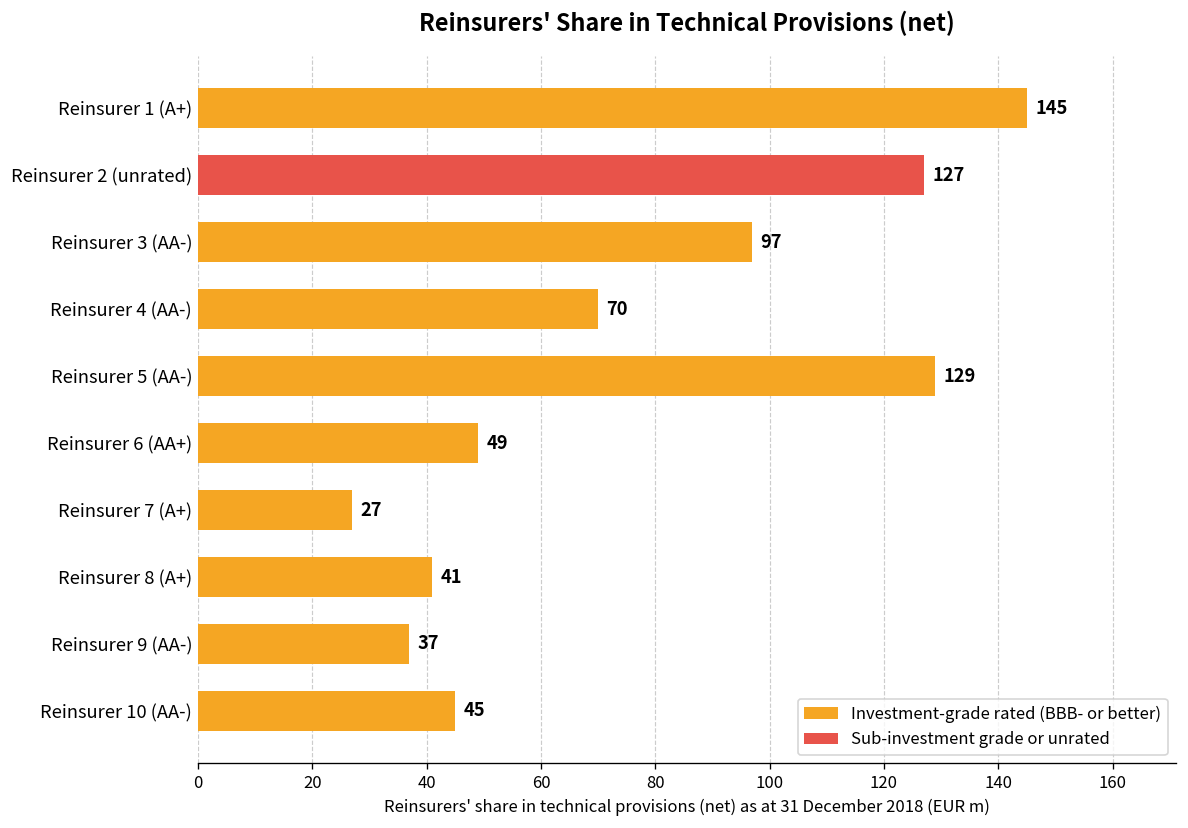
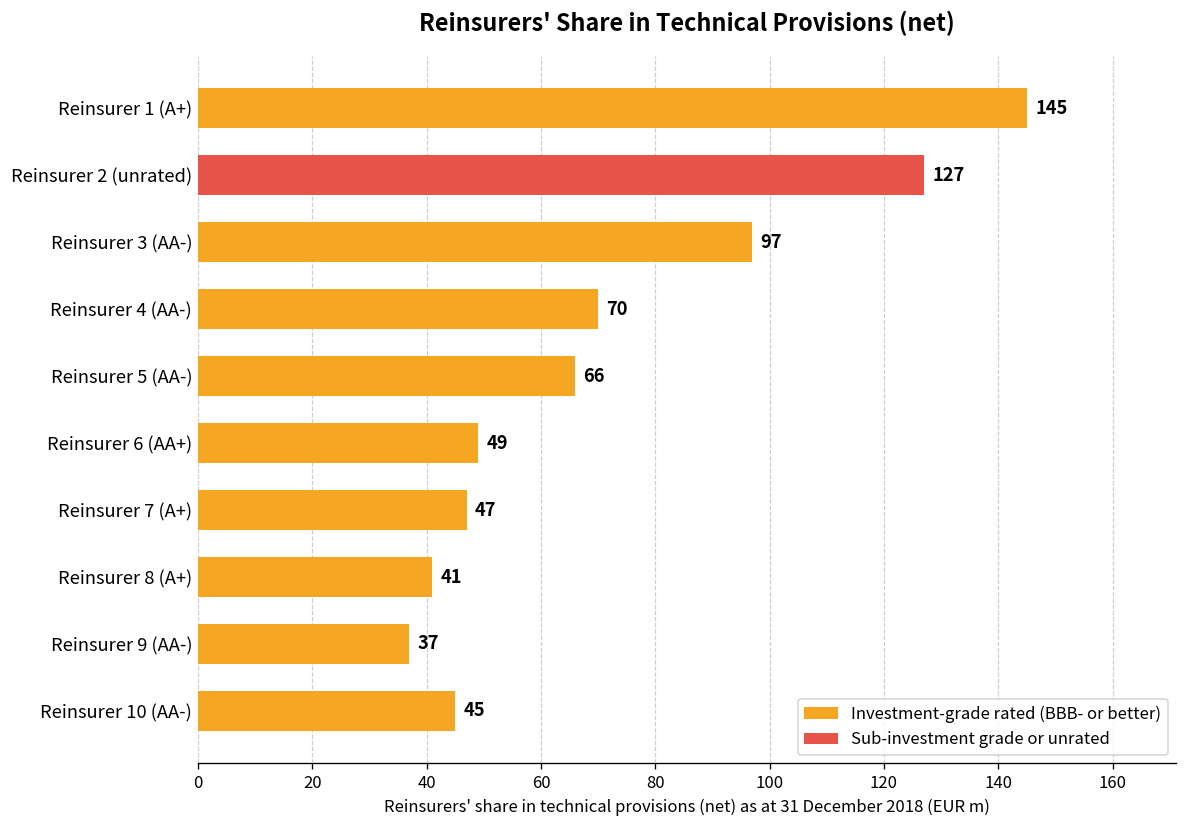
  {
    "Reinsurer 1 (A+)": 145,
    "Reinsurer 2 (unrated)": 127,
    "Reinsurer 3 (AA-)": 97,
    "Reinsurer 4 (AA-)": 70,
-   "Reinsurer 5 (AA-)": 129,
+   "Reinsurer 5 (AA-)": 66,
    "Reinsurer 6 (AA+)": 49,
-   "Reinsurer 7 (A+)": 27,
+   "Reinsurer 7 (A+)": 47,
    "Reinsurer 8 (A+)": 41,
    "Reinsurer 9 (AA-)": 37,
    "Reinsurer 10 (AA-)": 45
  }
